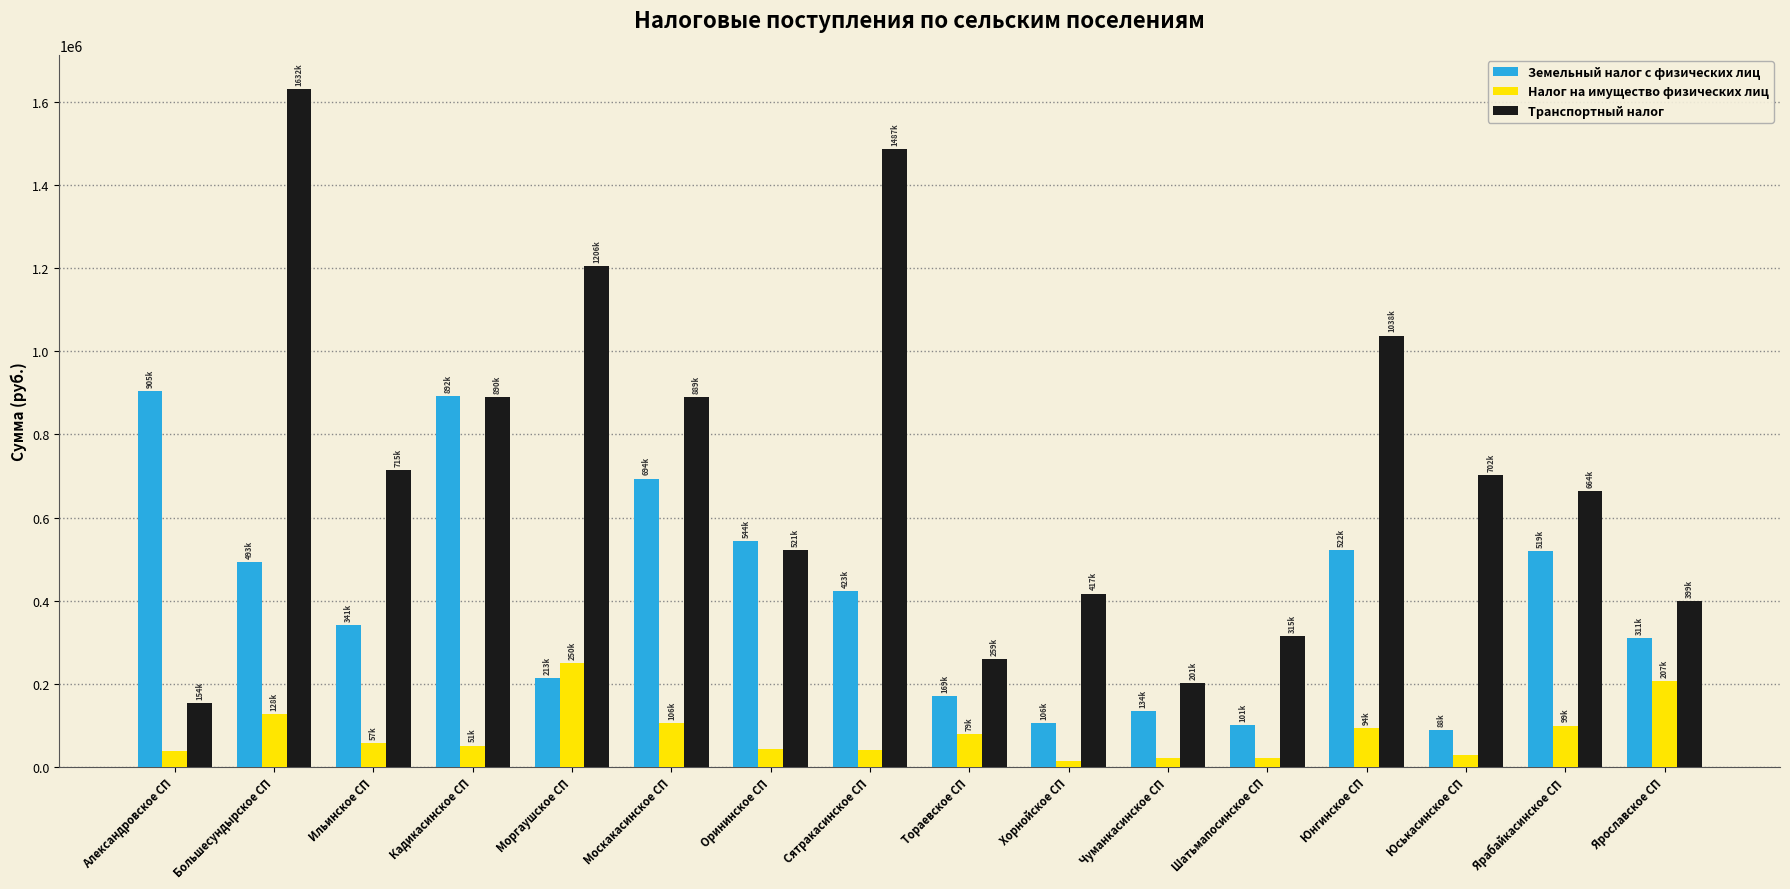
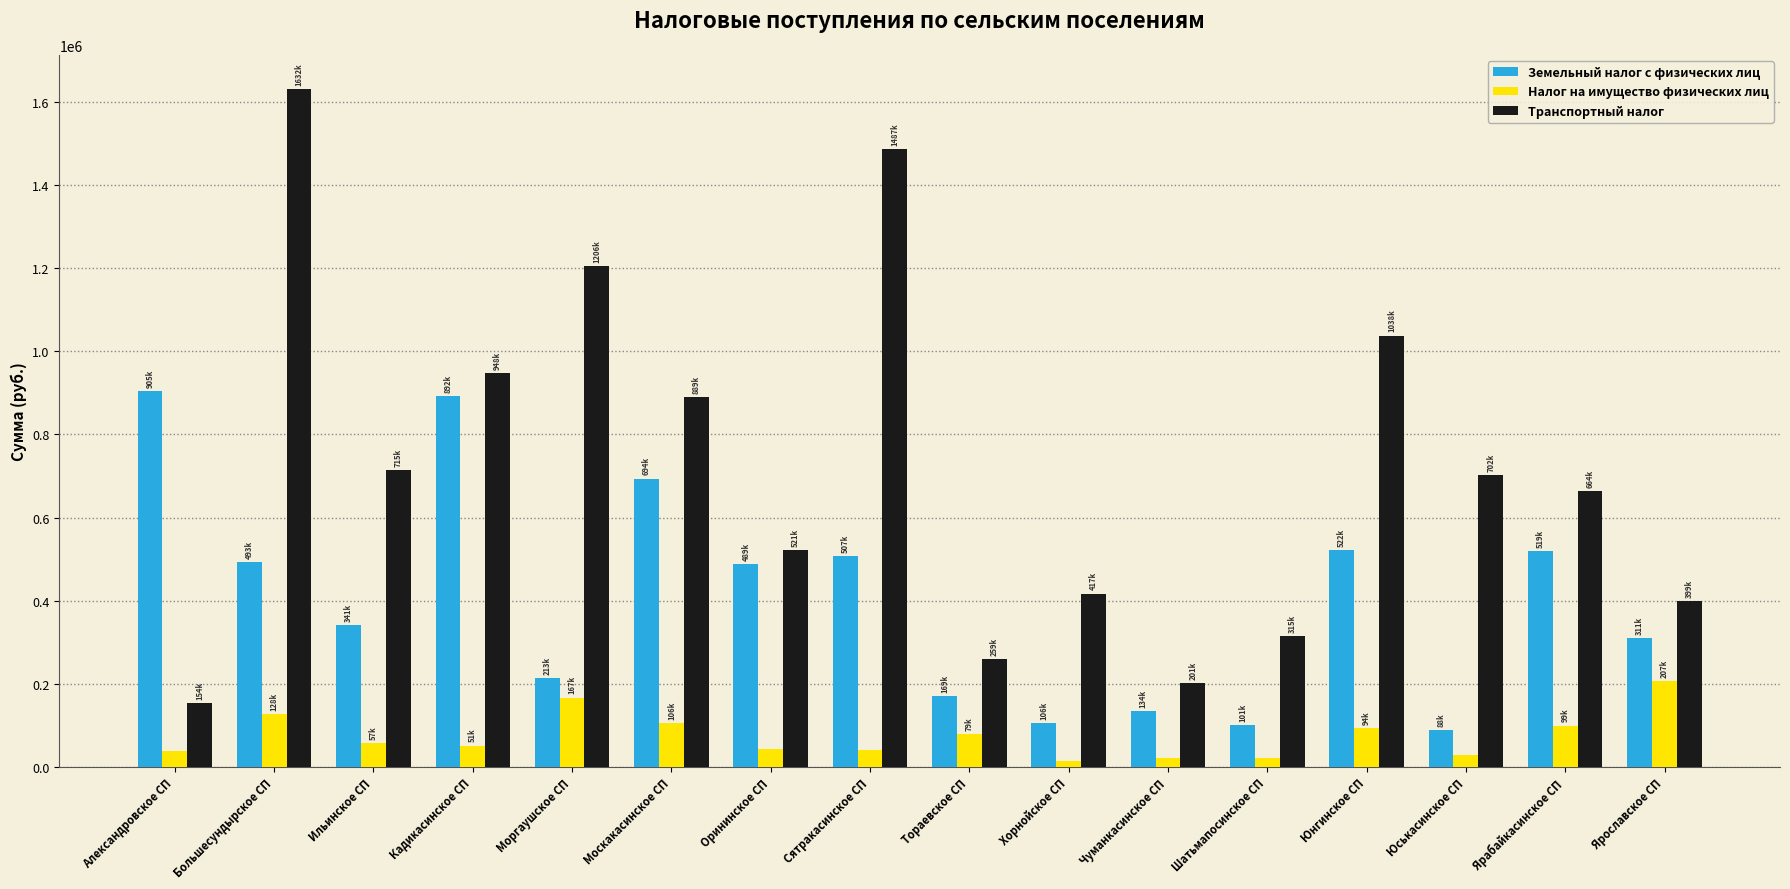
  {
    "Земельный налог с физических лиц": {
      "Александровское СП": "905k",
      "Большесундырское СП": "493k",
      "Ильинское СП": "341k",
      "Кадикасинское СП": "892k",
      "Моргаушское СП": "213k",
      "Москакасинское СП": "694k",
-     "Орининское СП": "544k",
-     "Сятракасинское СП": "423k",
+     "Орининское СП": "489k",
+     "Сятракасинское СП": "507k",
      "Тораевское СП": "169k",
      "Хорнойское СП": "106k",
      "Чуманкасинское СП": "134k",
      "Шатьмапосинское СП": "101k",
      "Юнгинское СП": "522k",
      "Юськасинское СП": "88k",
      "Ярабайкасинское СП": "519k",
      "Ярославское СП": "311k"
    },
    "Налог на имущество физических лиц": {
      "Большесундырское СП": "128k",
      "Ильинское СП": "57k",
      "Кадикасинское СП": "51k",
-     "Моргаушское СП": "250k",
+     "Моргаушское СП": "167k",
      "Москакасинское СП": "106k",
      "Тораевское СП": "79k",
      "Юнгинское СП": "94k",
      "Ярабайкасинское СП": "99k",
      "Ярославское СП": "207k"
    },
    "Транспортный налог": {
      "Александровское СП": "154k",
      "Большесундырское СП": "1632k",
      "Ильинское СП": "715k",
-     "Кадикасинское СП": "890k",
+     "Кадикасинское СП": "948k",
      "Моргаушское СП": "1206k",
      "Москакасинское СП": "889k",
      "Орининское СП": "521k",
      "Сятракасинское СП": "1487k",
      "Тораевское СП": "259k",
      "Хорнойское СП": "417k",
      "Чуманкасинское СП": "201k",
      "Шатьмапосинское СП": "315k",
      "Юнгинское СП": "1038k",
      "Юськасинское СП": "702k",
      "Ярабайкасинское СП": "664k",
      "Ярославское СП": "399k"
    }
  }
